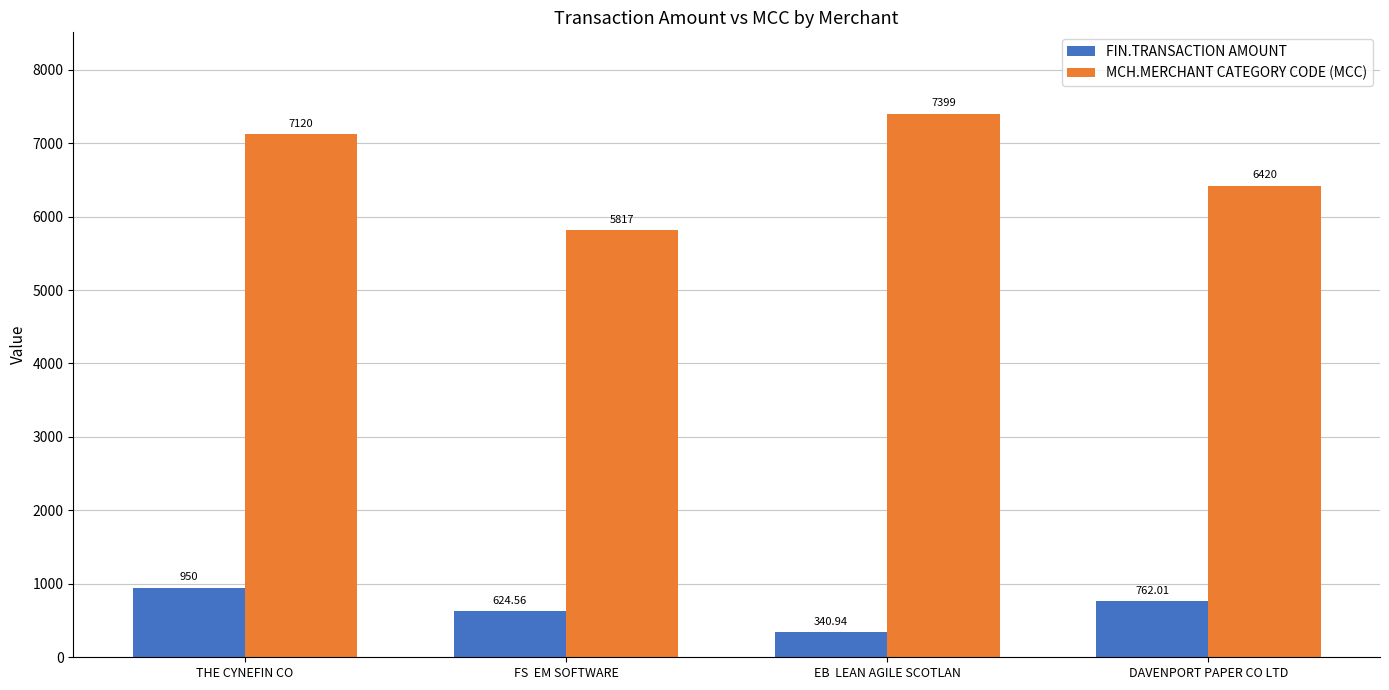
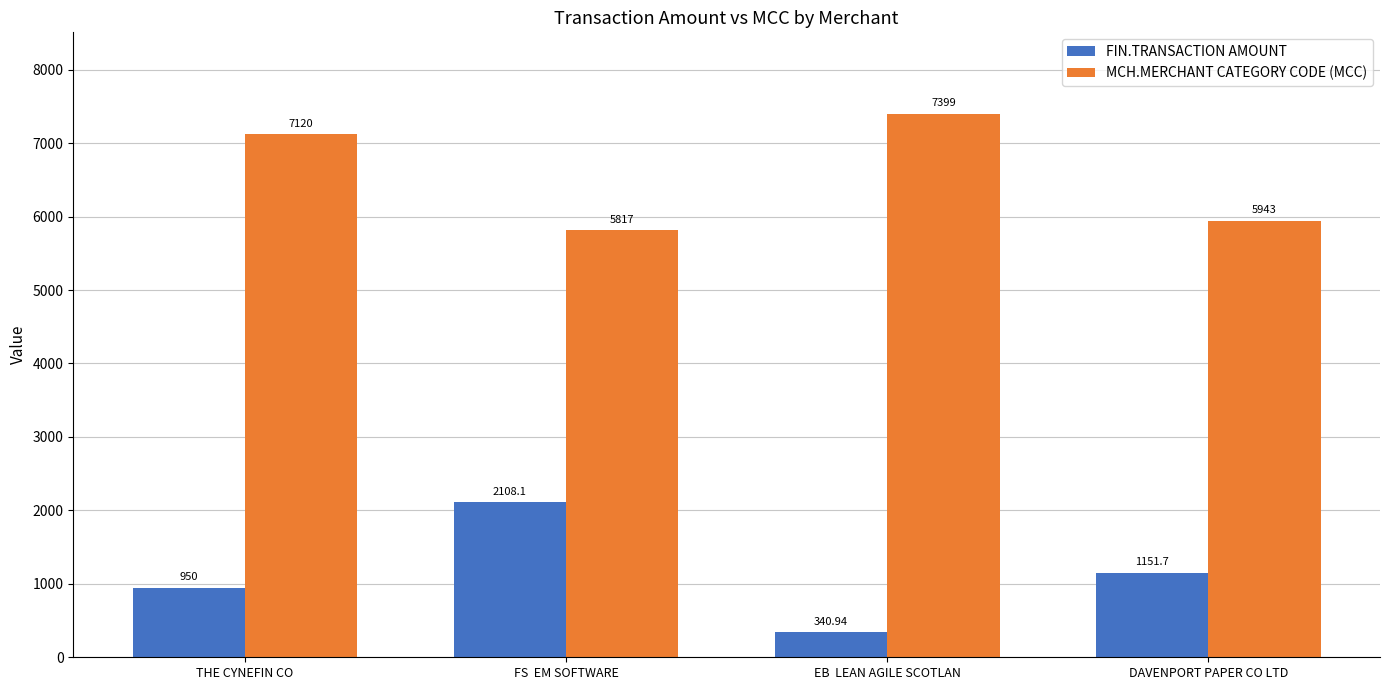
  {
    "FIN.TRANSACTION AMOUNT": {
      "THE CYNEFIN CO": 950,
-     "FS EM SOFTWARE": 624.56,
+     "FS EM SOFTWARE": 2108.1,
      "EB LEAN AGILE SCOTLAN": 340.94,
-     "DAVENPORT PAPER CO LTD": 762.01
+     "DAVENPORT PAPER CO LTD": 1151.7
    },
    "MCH.MERCHANT CATEGORY CODE (MCC)": {
      "THE CYNEFIN CO": 7120,
      "FS EM SOFTWARE": 5817,
      "EB LEAN AGILE SCOTLAN": 7399,
-     "DAVENPORT PAPER CO LTD": 6420
+     "DAVENPORT PAPER CO LTD": 5943
    }
  }
